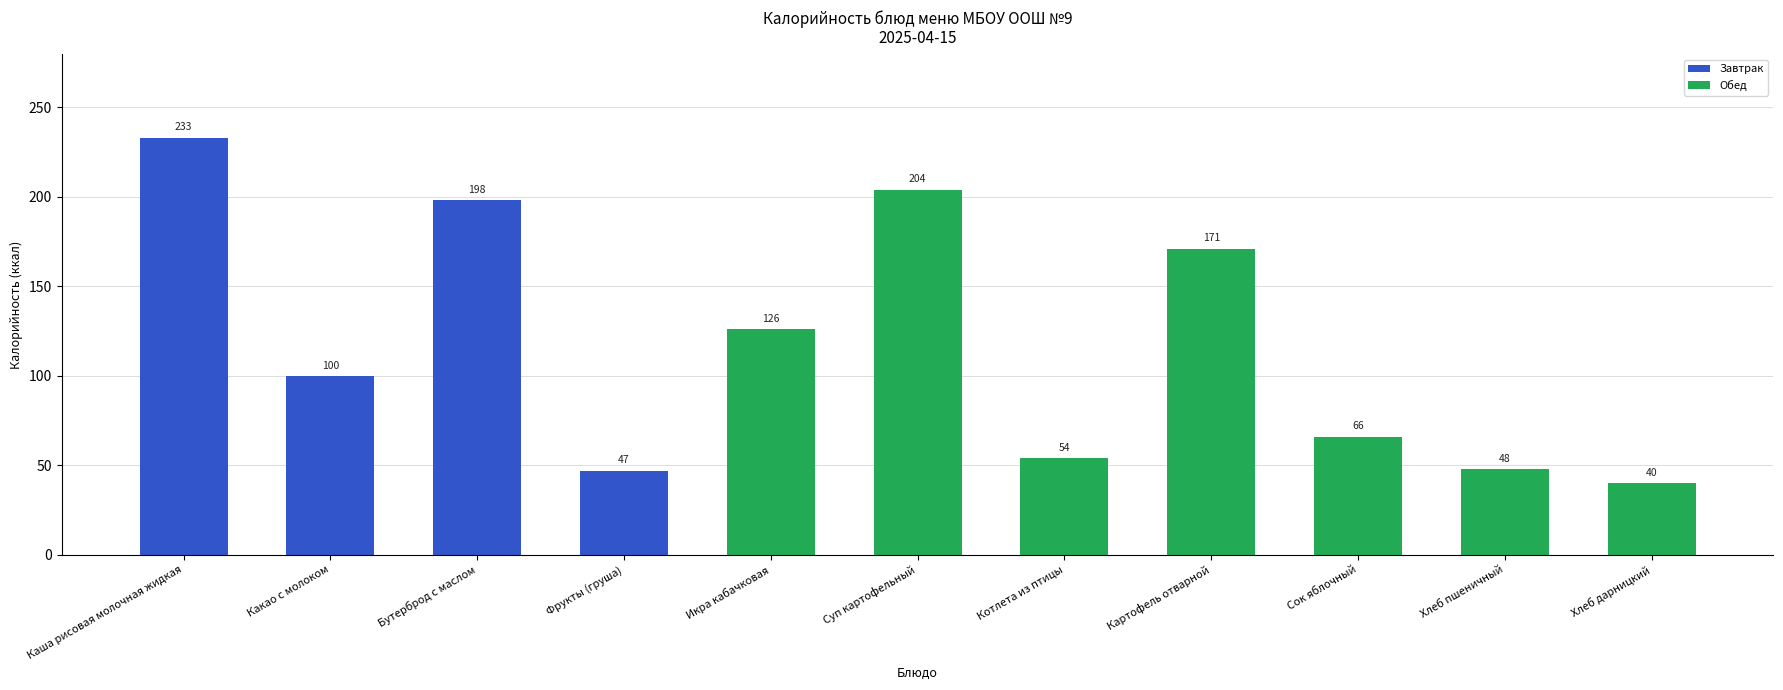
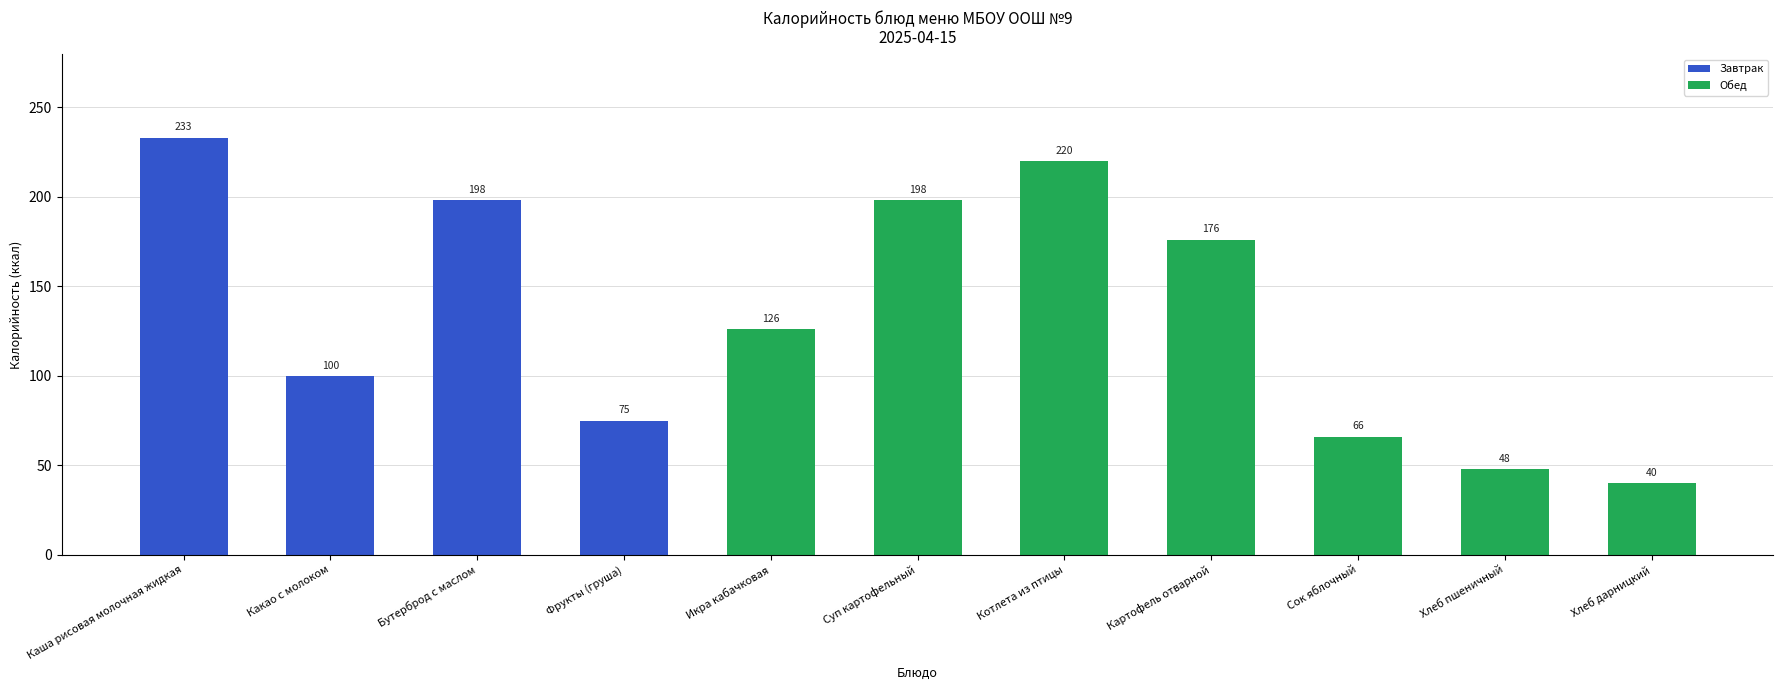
  {
    "Каша рисовая молочная жидкая": 233,
    "Какао с молоком": 100,
    "Бутерброд с маслом": 198,
-   "Фрукты (груша)": 47,
+   "Фрукты (груша)": 75,
    "Икра кабачковая": 126,
-   "Суп картофельный": 204,
-   "Котлета из птицы": 54,
-   "Картофель отварной": 171,
+   "Суп картофельный": 198,
+   "Котлета из птицы": 220,
+   "Картофель отварной": 176,
    "Сок яблочный": 66,
    "Хлеб пшеничный": 48,
    "Хлеб дарницкий": 40
  }
